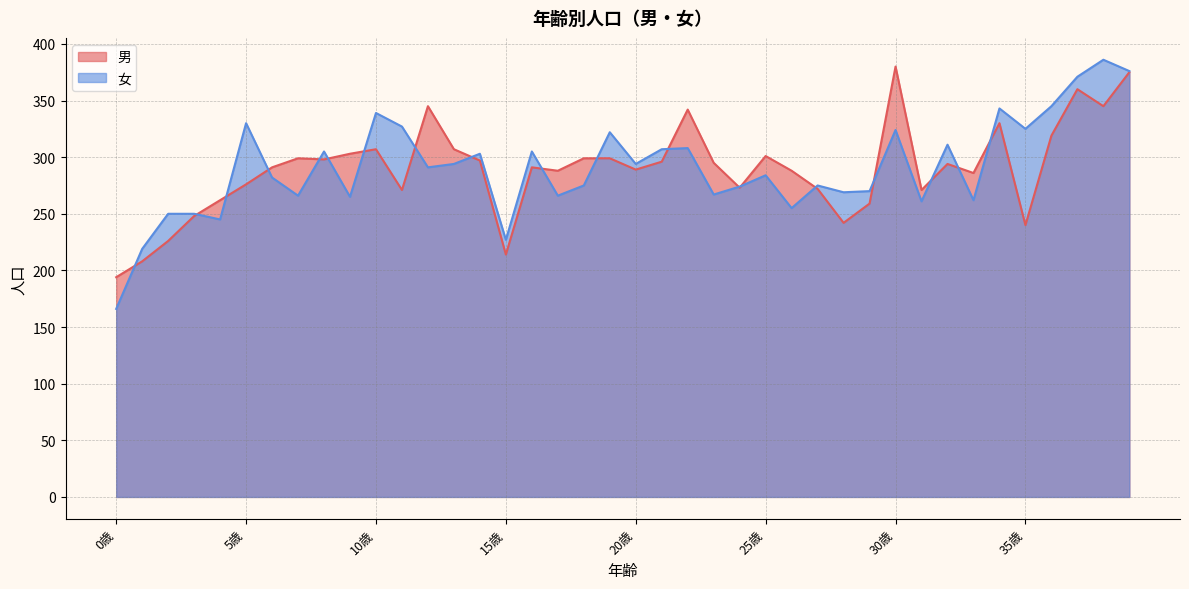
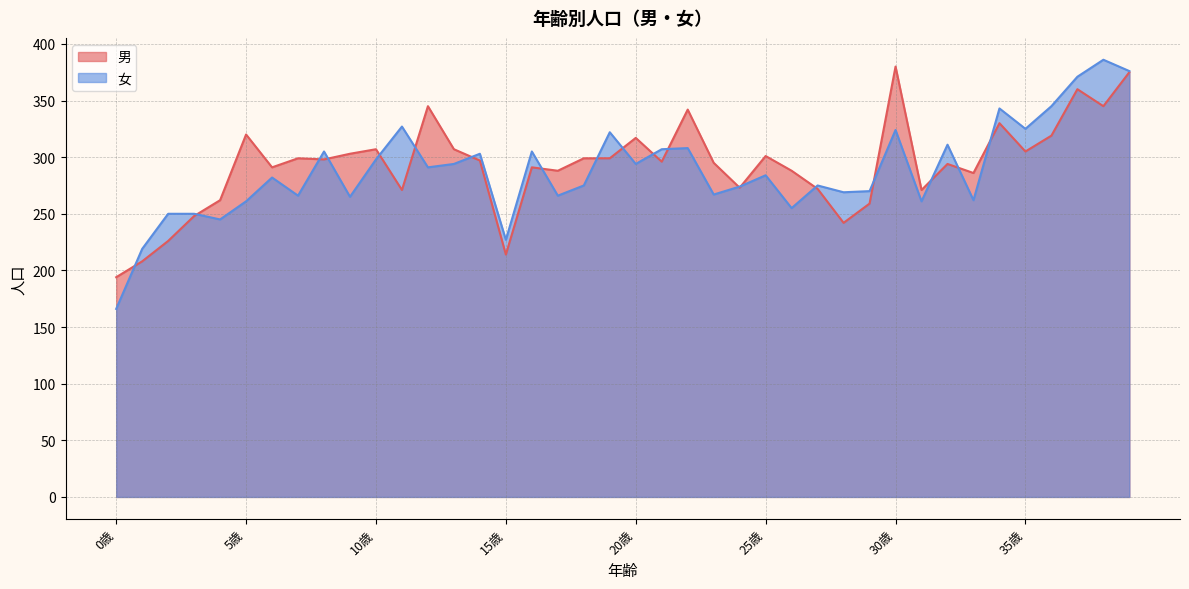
  {
    "男": {
      "0歳": 194,
-     "5歳": 276,
+     "5歳": 320,
      "10歳": 307,
      "15歳": 214,
-     "20歳": 289,
+     "20歳": 317,
      "25歳": 301,
      "30歳": 380,
-     "35歳": 240
+     "35歳": 305
    },
    "女": {
      "0歳": 166,
-     "5歳": 330,
-     "10歳": 339,
+     "5歳": 261,
+     "10歳": 298,
      "15歳": 227,
      "20歳": 294,
      "25歳": 284,
      "30歳": 324,
      "35歳": 325
    }
  }
